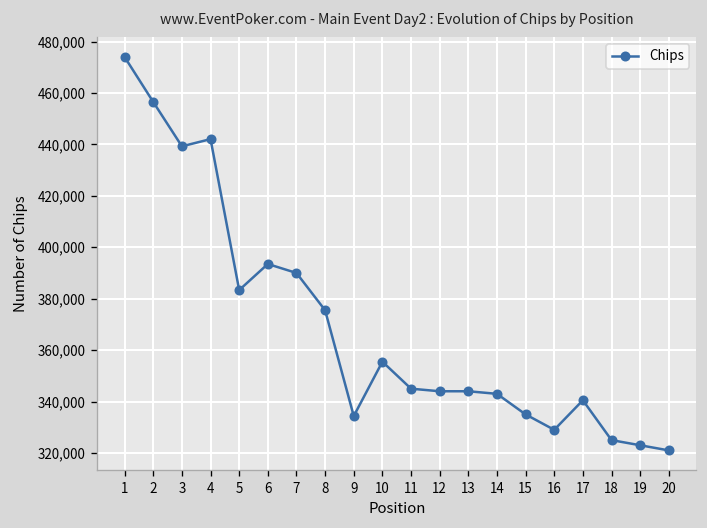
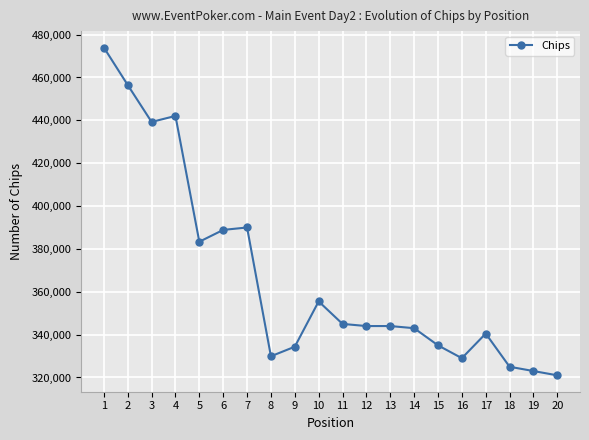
  {
    "1": "474,000",
    "2": "457,000",
    "3": "439,000",
    "4": "442,000",
    "5": "383,000",
-   "6": "394,000",
+   "6": "389,000",
    "7": "390,000",
-   "8": "376,000",
+   "8": "330,000",
    "9": "334,000",
    "10": "356,000",
    "11": "345,000",
    "12": "344,000",
    "13": "344,000",
    "14": "343,000",
    "15": "335,000",
    "16": "329,000",
    "17": "340,000",
    "18": "325,000",
    "19": "323,000",
    "20": "321,000"
  }
